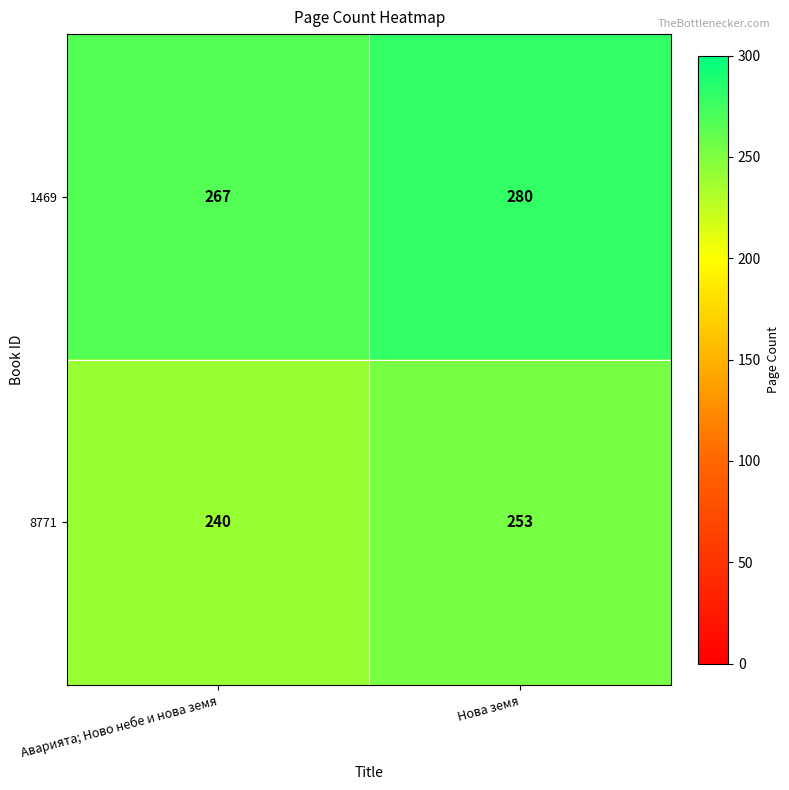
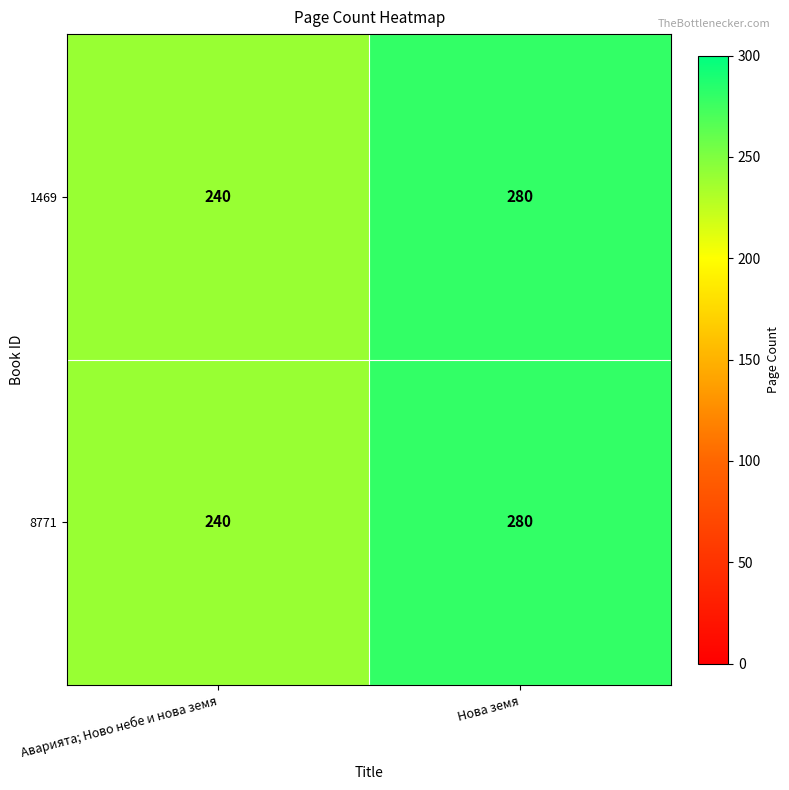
  {
    "1469": {
-     "Аварията; Ново небе и нова земя": 267,
+     "Аварията; Ново небе и нова земя": 240,
      "Нова земя": 280
    },
    "8771": {
      "Аварията; Ново небе и нова земя": 240,
-     "Нова земя": 253
+     "Нова земя": 280
    }
  }
